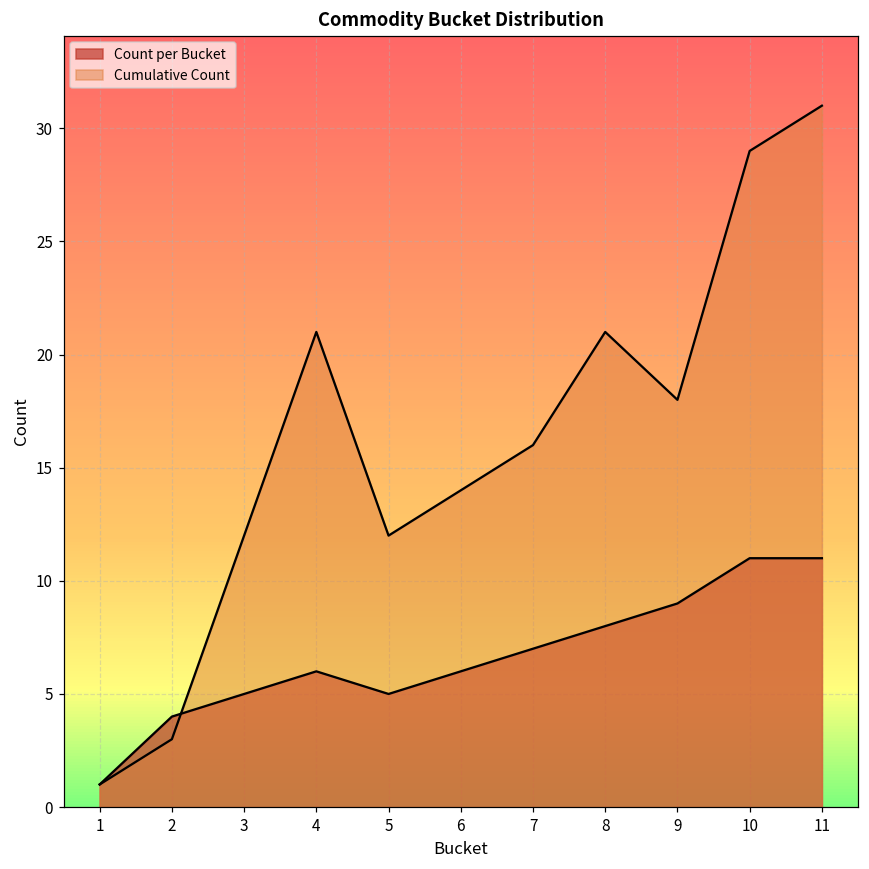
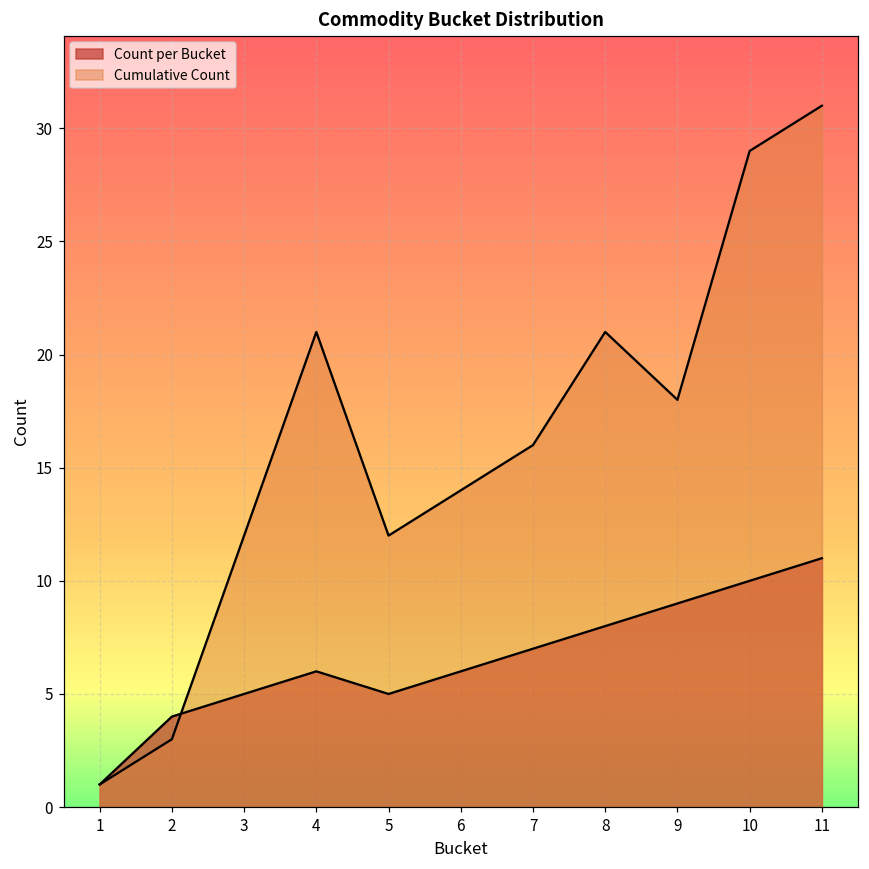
  {
    "Count per Bucket": {
      "2": 4,
      "3": 5,
      "4": 6,
      "5": 5,
      "6": 6,
      "7": 7,
      "8": 8,
      "9": 9,
-     "10": 11,
+     "10": 10,
      "11": 11
    },
    "Cumulative Count": {
      "2": 3,
      "3": 12,
      "4": 21,
      "5": 12,
      "6": 14,
      "7": 16,
      "8": 21,
      "9": 18,
      "10": 29,
      "11": 31
    }
  }
